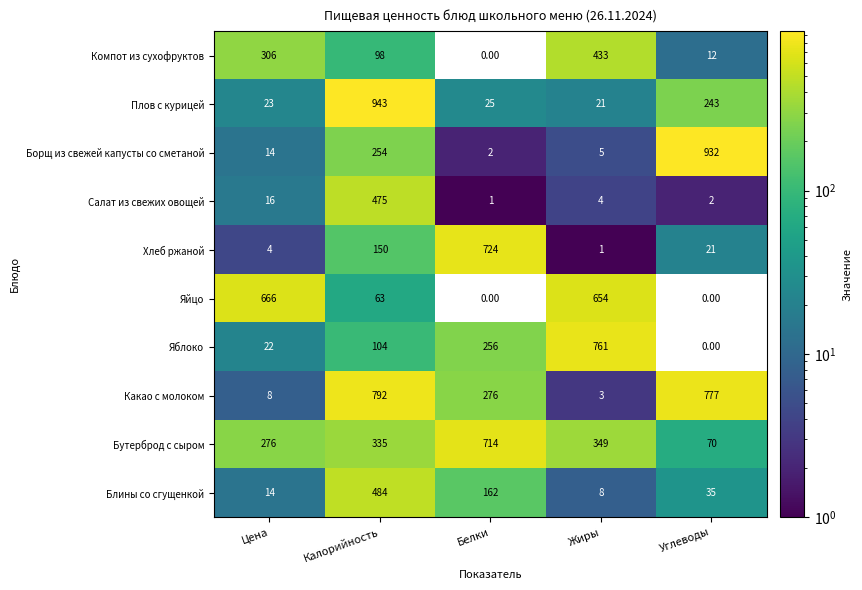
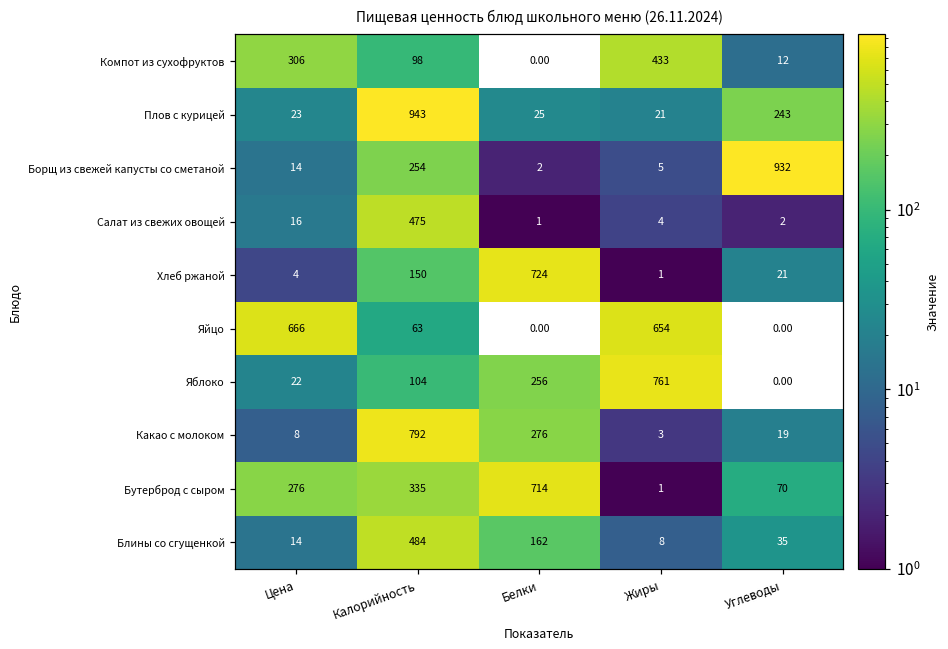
  {
    "Компот из сухофруктов": {
      "Цена": 306,
      "Калорийность": 98,
      "Белки": 0.00,
      "Жиры": 433,
      "Углеводы": 12
    },
    "Плов с курицей": {
      "Цена": 23,
      "Калорийность": 943,
      "Белки": 25,
      "Жиры": 21,
      "Углеводы": 243
    },
    "Борщ из свежей капусты со сметаной": {
      "Цена": 14,
      "Калорийность": 254,
      "Белки": 2,
      "Жиры": 5,
      "Углеводы": 932
    },
    "Салат из свежих овощей": {
      "Цена": 16,
      "Калорийность": 475,
      "Белки": 1,
      "Жиры": 4,
      "Углеводы": 2
    },
    "Хлеб ржаной": {
      "Цена": 4,
      "Калорийность": 150,
      "Белки": 724,
      "Жиры": 1,
      "Углеводы": 21
    },
    "Яйцо": {
      "Цена": 666,
      "Калорийность": 63,
      "Белки": 0.00,
      "Жиры": 654,
      "Углеводы": 0.00
    },
    "Яблоко": {
      "Цена": 22,
      "Калорийность": 104,
      "Белки": 256,
      "Жиры": 761,
      "Углеводы": 0.00
    },
    "Какао с молоком": {
      "Цена": 8,
      "Калорийность": 792,
      "Белки": 276,
      "Жиры": 3,
-     "Углеводы": 777
+     "Углеводы": 19
    },
    "Бутерброд с сыром": {
      "Цена": 276,
      "Калорийность": 335,
      "Белки": 714,
-     "Жиры": 349,
+     "Жиры": 1,
      "Углеводы": 70
    },
    "Блины со сгущенкой": {
      "Цена": 14,
      "Калорийность": 484,
      "Белки": 162,
      "Жиры": 8,
      "Углеводы": 35
    }
  }
